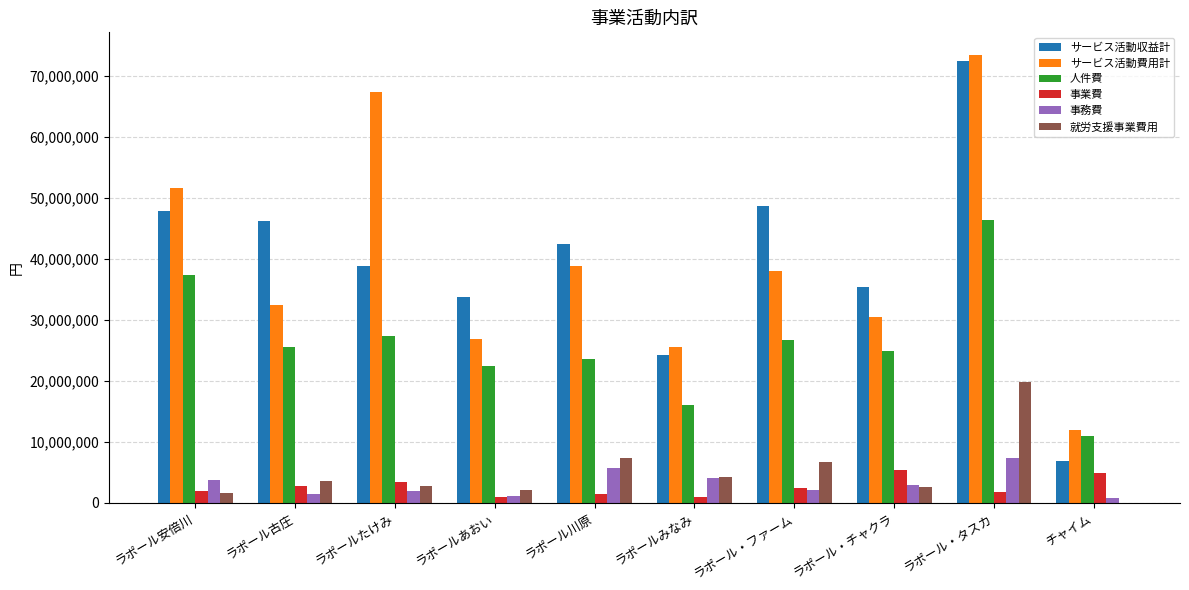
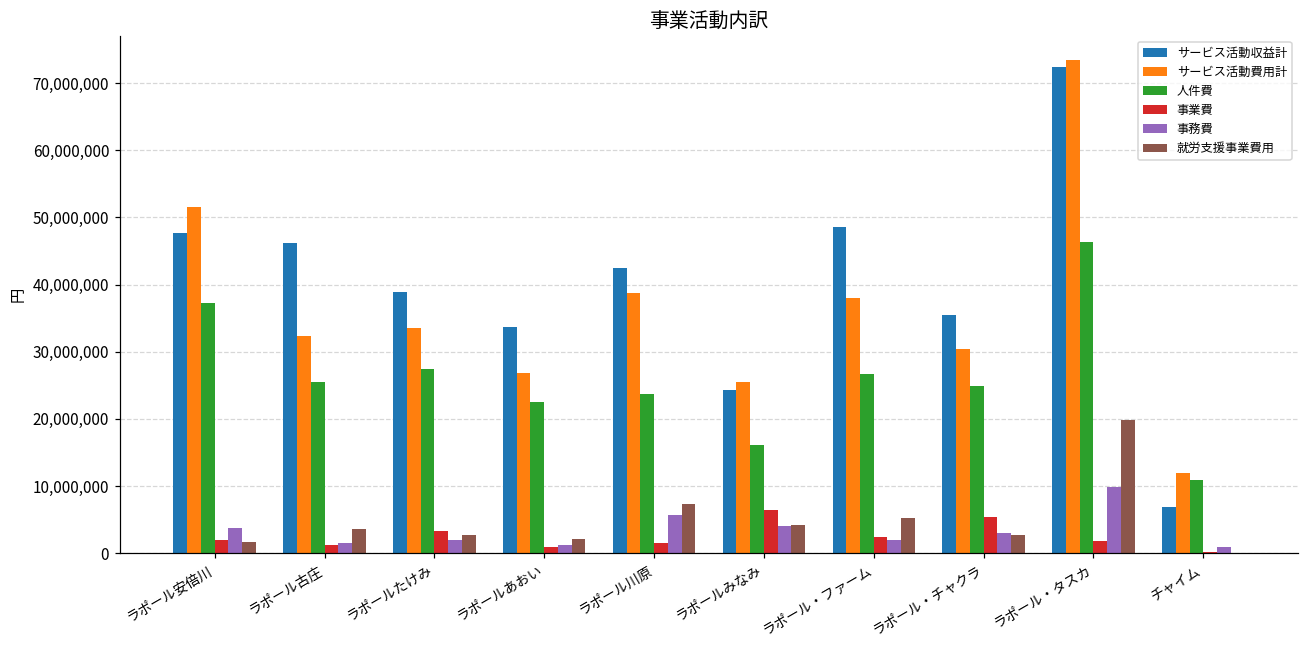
  {
    "サービス活動収益計": {
      "ラポール安倍川": "48,000,000",
      "ラポール古庄": "46,000,000",
      "ラポールたけみ": "39,000,000",
      "ラポールあおい": "34,000,000",
      "ラポール川原": "42,000,000",
      "ラポールみなみ": "24,000,000",
      "ラポール・ファーム": "49,000,000",
      "ラポール・チャクラ": "35,000,000",
      "ラポール・タスカ": "72,000,000",
      "チャイム": "7,000,000"
    },
    "サービス活動費用計": {
      "ラポール安倍川": "52,000,000",
      "ラポール古庄": "32,000,000",
-     "ラポールたけみ": "67,000,000",
+     "ラポールたけみ": "34,000,000",
      "ラポールあおい": "27,000,000",
      "ラポール川原": "39,000,000",
      "ラポールみなみ": "26,000,000",
      "ラポール・ファーム": "38,000,000",
      "ラポール・チャクラ": "30,000,000",
      "ラポール・タスカ": "73,000,000",
      "チャイム": "12,000,000"
    },
    "人件費": {
      "ラポール安倍川": "37,000,000",
      "ラポール古庄": "25,000,000",
      "ラポールたけみ": "27,000,000",
      "ラポールあおい": "22,000,000",
      "ラポール川原": "24,000,000",
      "ラポールみなみ": "16,000,000",
      "ラポール・ファーム": "27,000,000",
      "ラポール・チャクラ": "25,000,000",
      "ラポール・タスカ": "46,000,000",
      "チャイム": "11,000,000"
    },
    "事業費": {
      "ラポール安倍川": "2,000,000",
-     "ラポール古庄": "3,000,000",
+     "ラポール古庄": "1,000,000",
      "ラポールたけみ": "3,000,000",
      "ラポールあおい": "1,000,000",
      "ラポール川原": "1,000,000",
-     "ラポールみなみ": "1,000,000",
+     "ラポールみなみ": "6,000,000",
      "ラポール・ファーム": "2,000,000",
      "ラポール・チャクラ": "5,000,000",
      "ラポール・タスカ": "2,000,000",
-     "チャイム": "5,000,000"
+     "チャイム": "0"
    },
    "事務費": {
      "ラポール安倍川": "4,000,000",
      "ラポール古庄": "1,000,000",
      "ラポールたけみ": "2,000,000",
      "ラポールあおい": "1,000,000",
      "ラポール川原": "6,000,000",
      "ラポールみなみ": "4,000,000",
      "ラポール・ファーム": "2,000,000",
      "ラポール・チャクラ": "3,000,000",
-     "ラポール・タスカ": "7,000,000",
+     "ラポール・タスカ": "10,000,000",
      "チャイム": "1,000,000"
    },
    "就労支援事業費用": {
      "ラポール安倍川": "2,000,000",
      "ラポール古庄": "4,000,000",
      "ラポールたけみ": "3,000,000",
      "ラポールあおい": "2,000,000",
      "ラポール川原": "7,000,000",
      "ラポールみなみ": "4,000,000",
-     "ラポール・ファーム": "7,000,000",
+     "ラポール・ファーム": "5,000,000",
      "ラポール・チャクラ": "3,000,000",
      "ラポール・タスカ": "20,000,000",
      "チャイム": "0"
    }
  }
